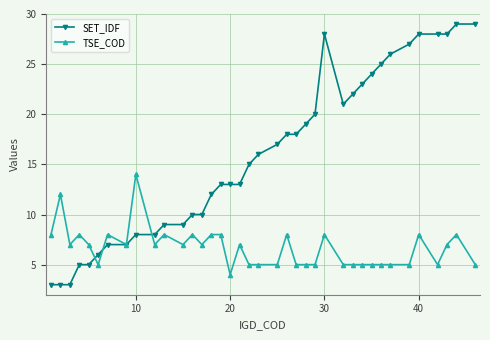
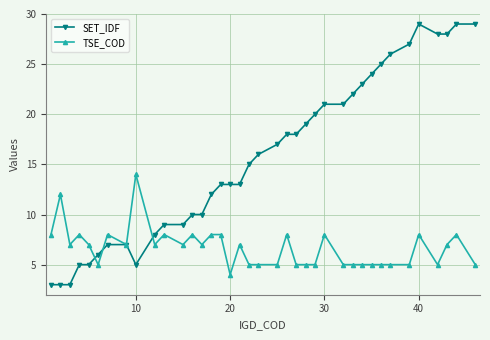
  {
    "SET_IDF": {
-     "10": 8,
+     "10": 5,
      "20": 13,
-     "30": 28,
-     "40": 28
+     "30": 21,
+     "40": 29
    },
    "TSE_COD": {
      "10": 14,
      "20": 4,
      "30": 8,
      "40": 8
    }
  }
